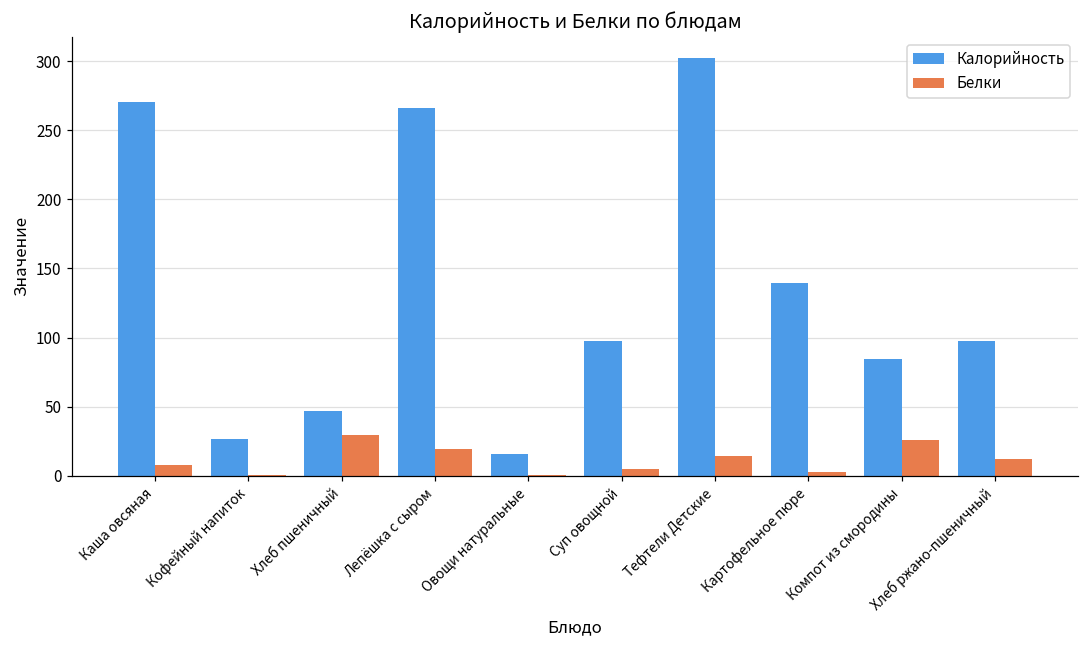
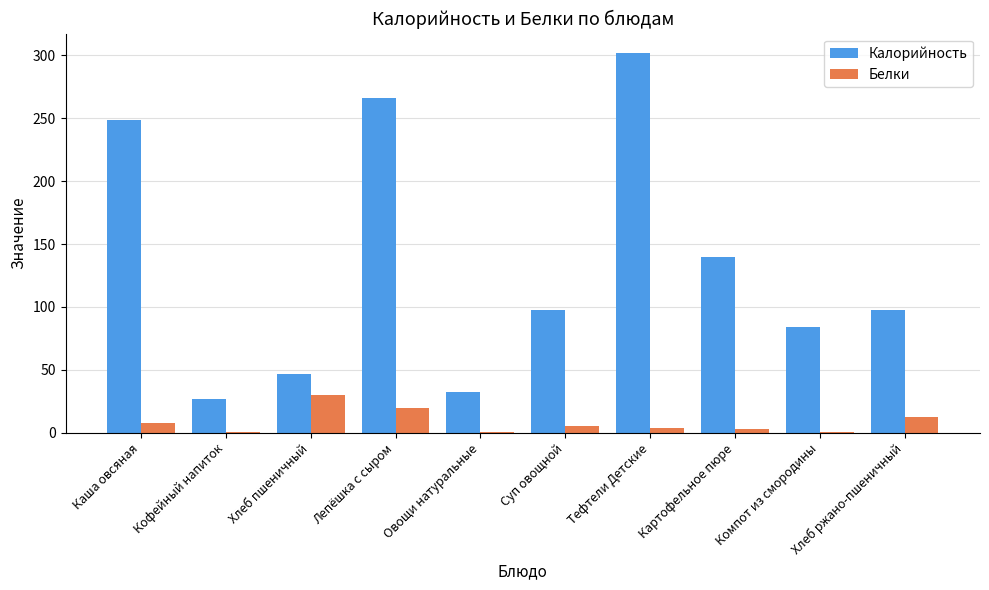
  {
    "Калорийность": {
-     "Каша овсяная": 271,
+     "Каша овсяная": 248,
      "Кофейный напиток": 27,
      "Хлеб пшеничный": 47,
      "Лепёшка с сыром": 266,
-     "Овощи натуральные": 16,
+     "Овощи натуральные": 33,
      "Суп овощной": 97,
      "Тефтели Детские": 302,
      "Картофельное пюре": 139,
      "Компот из смородины": 84,
      "Хлеб ржано-пшеничный": 98
    },
    "Белки": {
      "Каша овсяная": 8,
      "Хлеб пшеничный": 30,
      "Лепёшка с сыром": 20,
      "Суп овощной": 5,
-     "Тефтели Детские": 14,
+     "Тефтели Детские": 4,
      "Картофельное пюре": 3,
-     "Компот из смородины": 26,
+     "Компот из смородины": 0,
      "Хлеб ржано-пшеничный": 12
    }
  }
